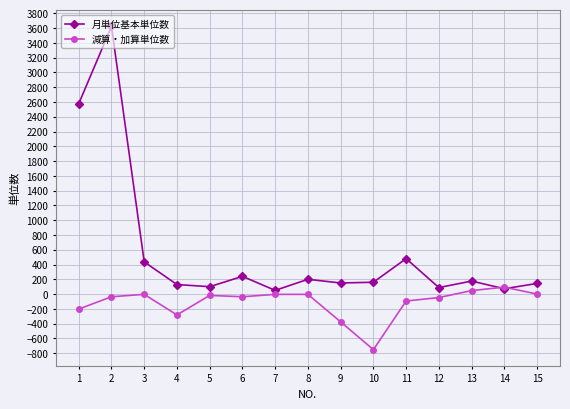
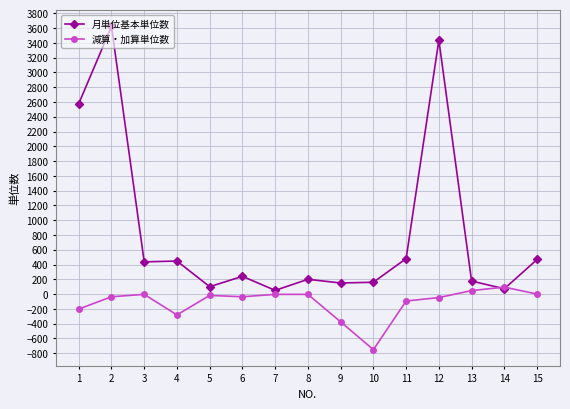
  {
    "月単位基本単位数": {
      "1": 2600,
      "3": 400,
-     "4": 100,
+     "4": 400,
      "5": 100,
      "6": 200,
      "7": 100,
      "8": 200,
      "9": 200,
      "10": 200,
      "11": 500,
-     "12": 100,
+     "12": 3400,
      "13": 200,
-     "15": 100
+     "15": 500
    },
    "減算・加算単位数": {
      "1": -200,
      "2": 0,
      "3": 0,
      "4": -300,
      "5": 0,
      "6": 0,
      "7": 0,
      "8": 0,
      "9": -400,
      "10": -800,
      "11": -100,
      "12": 0,
      "13": 0,
      "15": 0
    }
  }
